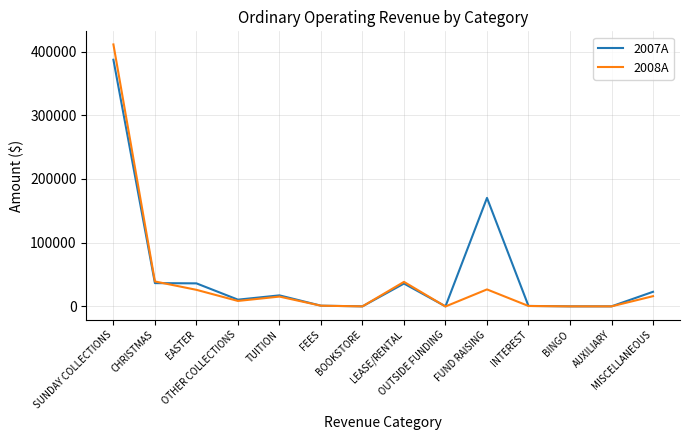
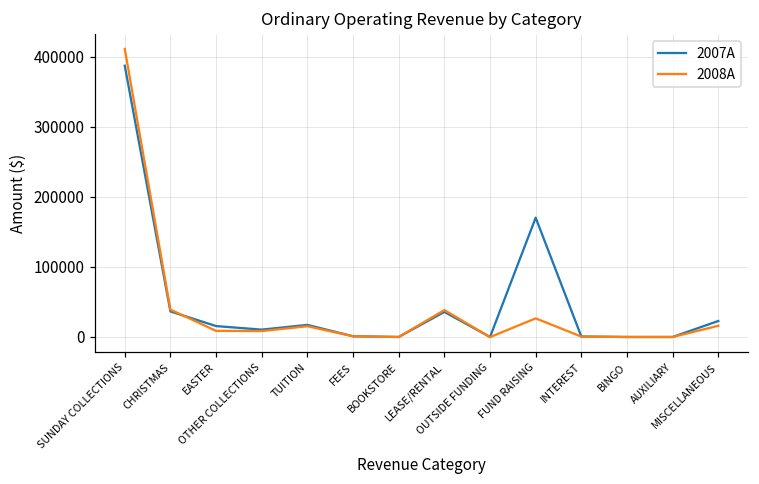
  {
    "2007A": {
      "SUNDAY COLLECTIONS": 390000,
-     "EASTER": 40000,
+     "EASTER": 20000,
      "FUND RAISING": 170000,
      "MISCELLANEOUS": 20000
    },
    "2008A": {
      "SUNDAY COLLECTIONS": 410000,
-     "EASTER": 30000,
+     "EASTER": 10000,
      "FUND RAISING": 30000,
      "MISCELLANEOUS": 20000
    }
  }
